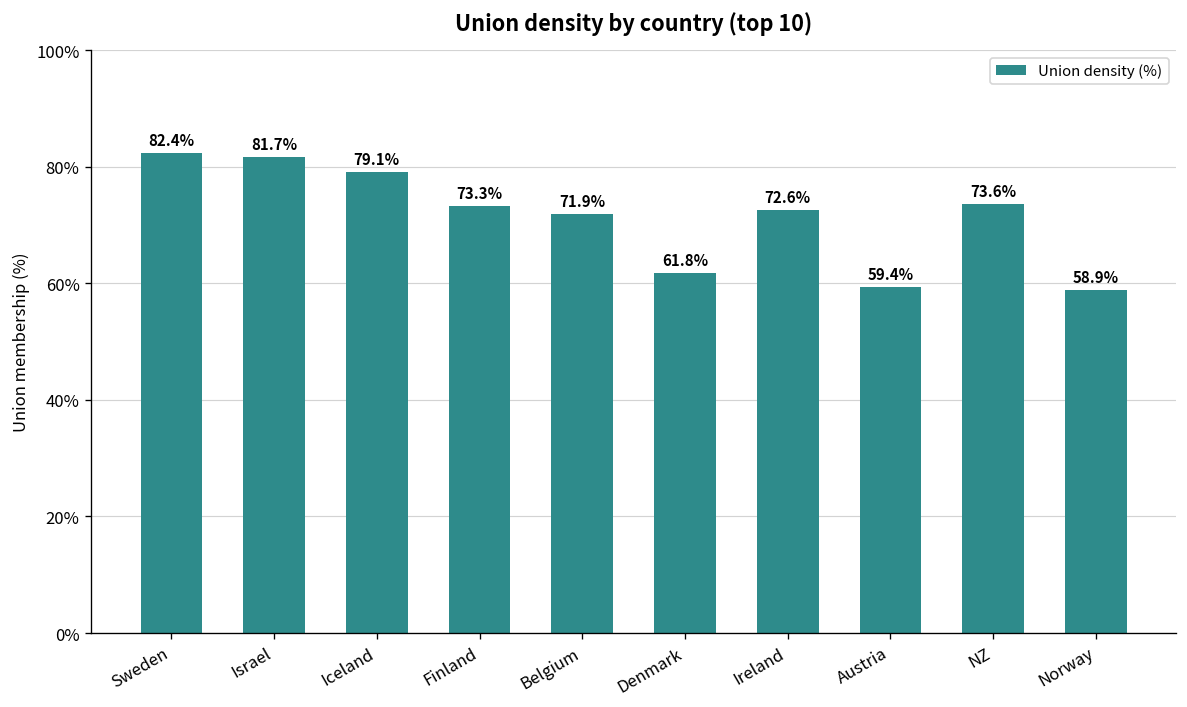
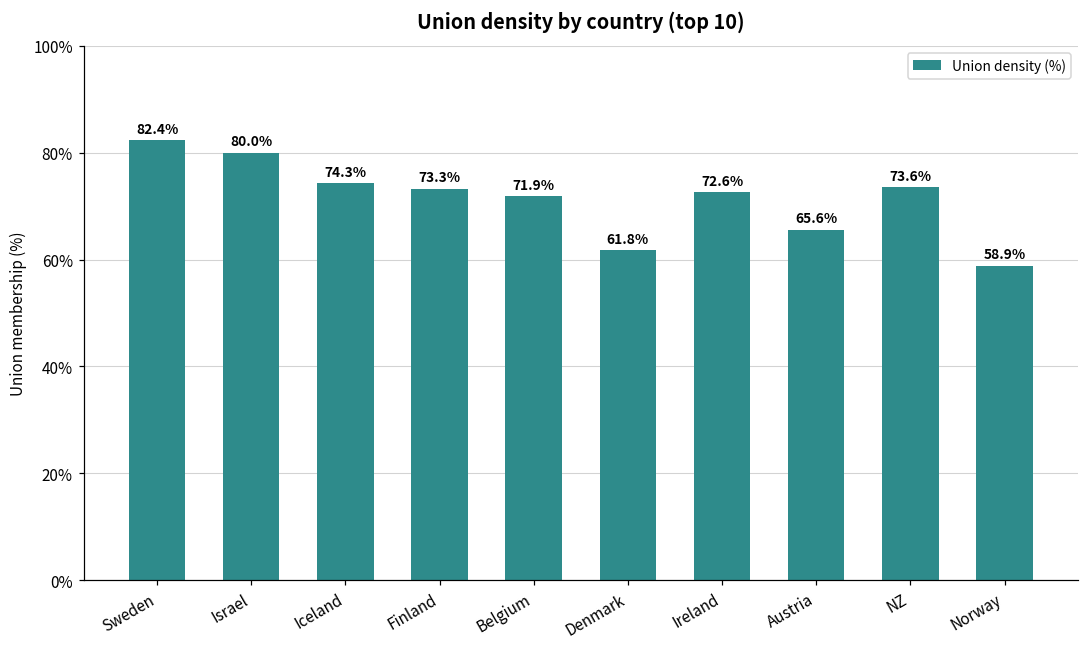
  {
    "Sweden": "82.4%",
-   "Israel": "81.7%",
-   "Iceland": "79.1%",
+   "Israel": "80.0%",
+   "Iceland": "74.3%",
    "Finland": "73.3%",
    "Belgium": "71.9%",
    "Denmark": "61.8%",
    "Ireland": "72.6%",
-   "Austria": "59.4%",
+   "Austria": "65.6%",
    "NZ": "73.6%",
    "Norway": "58.9%"
  }
